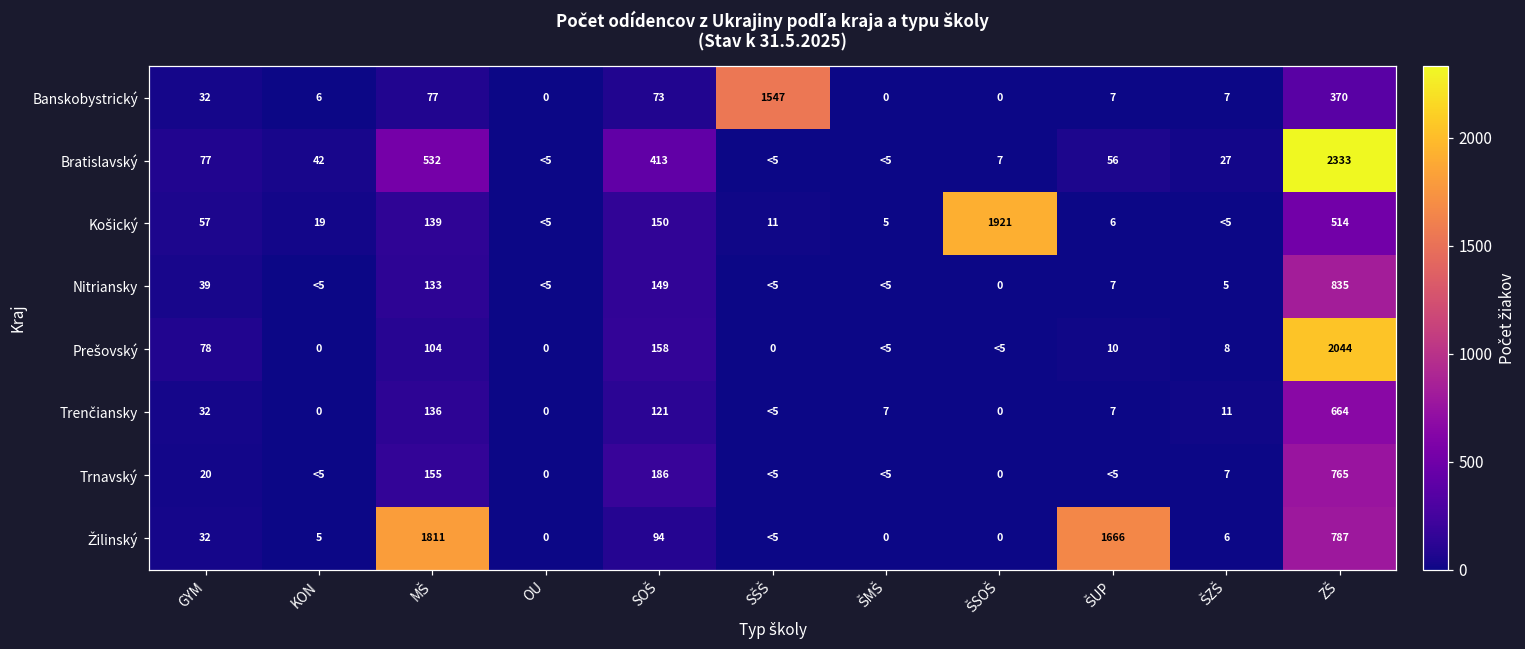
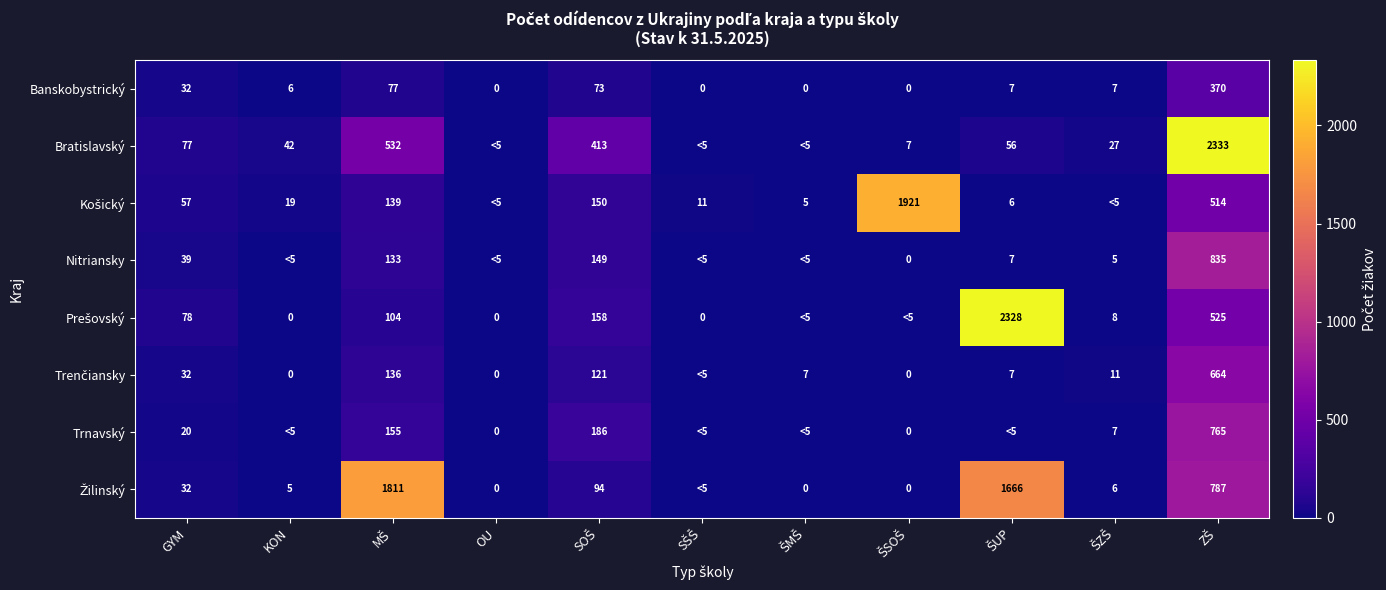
  {
    "Banskobystrický": {
      "GYM": 32,
      "KON": 6,
      "MŠ": 77,
      "OU": 0,
      "SOŠ": 73,
-     "SŠŠ": 1547,
+     "SŠŠ": 0,
      "ŠMŠ": 0,
      "ŠSOŠ": 0,
      "ŠUP": 7,
      "ŠZŠ": 7,
      "ZŠ": 370
    },
    "Bratislavský": {
      "GYM": 77,
      "KON": 42,
      "MŠ": 532,
      "OU": 5,
      "SOŠ": 413,
      "SŠŠ": 5,
      "ŠMŠ": 5,
      "ŠSOŠ": 7,
      "ŠUP": 56,
      "ŠZŠ": 27,
      "ZŠ": 2333
    },
    "Košický": {
      "GYM": 57,
      "KON": 19,
      "MŠ": 139,
      "OU": 5,
      "SOŠ": 150,
      "SŠŠ": 11,
      "ŠMŠ": 5,
      "ŠSOŠ": 1921,
      "ŠUP": 6,
      "ŠZŠ": 5,
      "ZŠ": 514
    },
    "Nitriansky": {
      "GYM": 39,
      "KON": 5,
      "MŠ": 133,
      "OU": 5,
      "SOŠ": 149,
      "SŠŠ": 5,
      "ŠMŠ": 5,
      "ŠSOŠ": 0,
      "ŠUP": 7,
      "ŠZŠ": 5,
      "ZŠ": 835
    },
    "Prešovský": {
      "GYM": 78,
      "KON": 0,
      "MŠ": 104,
      "OU": 0,
      "SOŠ": 158,
      "SŠŠ": 0,
      "ŠMŠ": 5,
      "ŠSOŠ": 5,
-     "ŠUP": 10,
+     "ŠUP": 2328,
      "ŠZŠ": 8,
-     "ZŠ": 2044
+     "ZŠ": 525
    },
    "Trenčiansky": {
      "GYM": 32,
      "KON": 0,
      "MŠ": 136,
      "OU": 0,
      "SOŠ": 121,
      "SŠŠ": 5,
      "ŠMŠ": 7,
      "ŠSOŠ": 0,
      "ŠUP": 7,
      "ŠZŠ": 11,
      "ZŠ": 664
    },
    "Trnavský": {
      "GYM": 20,
      "KON": 5,
      "MŠ": 155,
      "OU": 0,
      "SOŠ": 186,
      "SŠŠ": 5,
      "ŠMŠ": 5,
      "ŠSOŠ": 0,
      "ŠUP": 5,
      "ŠZŠ": 7,
      "ZŠ": 765
    },
    "Žilinský": {
      "GYM": 32,
      "KON": 5,
      "MŠ": 1811,
      "OU": 0,
      "SOŠ": 94,
      "SŠŠ": 5,
      "ŠMŠ": 0,
      "ŠSOŠ": 0,
      "ŠUP": 1666,
      "ŠZŠ": 6,
      "ZŠ": 787
    }
  }
